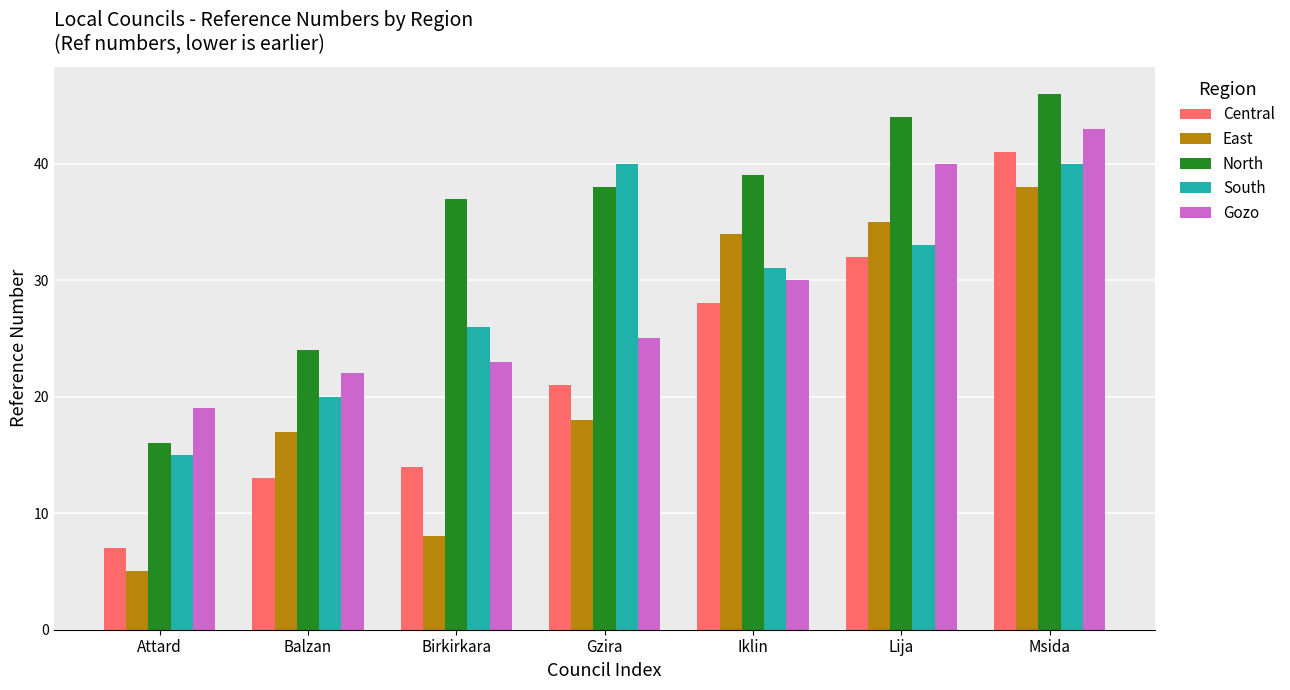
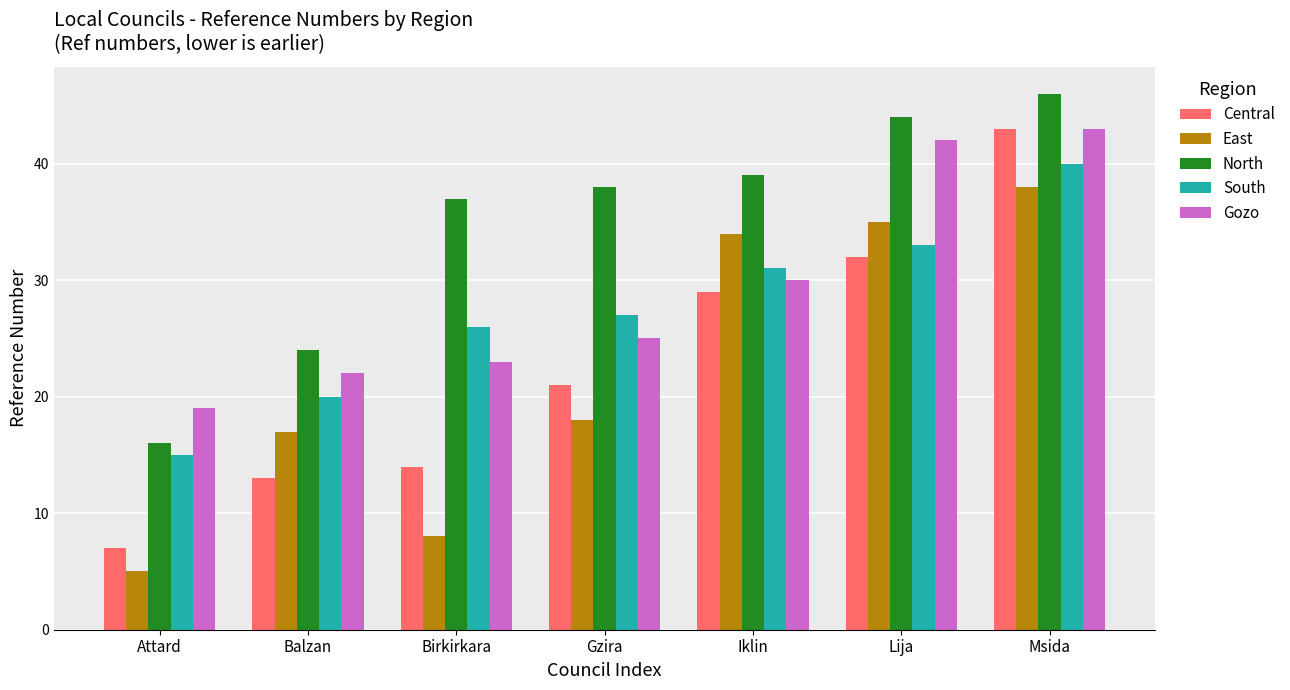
  {
    "Central": {
      "Attard": 7,
      "Balzan": 13,
      "Birkirkara": 14,
      "Gzira": 21,
-     "Iklin": 28,
+     "Iklin": 29,
      "Lija": 32,
-     "Msida": 41
+     "Msida": 43
    },
    "East": {
      "Attard": 5,
      "Balzan": 17,
      "Birkirkara": 8,
      "Gzira": 18,
      "Iklin": 34,
      "Lija": 35,
      "Msida": 38
    },
    "North": {
      "Attard": 16,
      "Balzan": 24,
      "Birkirkara": 37,
      "Gzira": 38,
      "Iklin": 39,
      "Lija": 44,
      "Msida": 46
    },
    "South": {
      "Attard": 15,
      "Balzan": 20,
      "Birkirkara": 26,
-     "Gzira": 40,
+     "Gzira": 27,
      "Iklin": 31,
      "Lija": 33,
      "Msida": 40
    },
    "Gozo": {
      "Attard": 19,
      "Balzan": 22,
      "Birkirkara": 23,
      "Gzira": 25,
      "Iklin": 30,
-     "Lija": 40,
+     "Lija": 42,
      "Msida": 43
    }
  }
